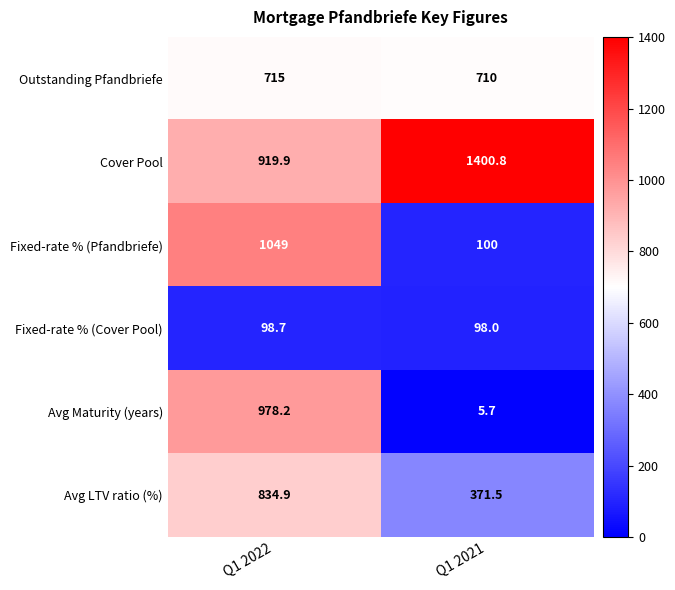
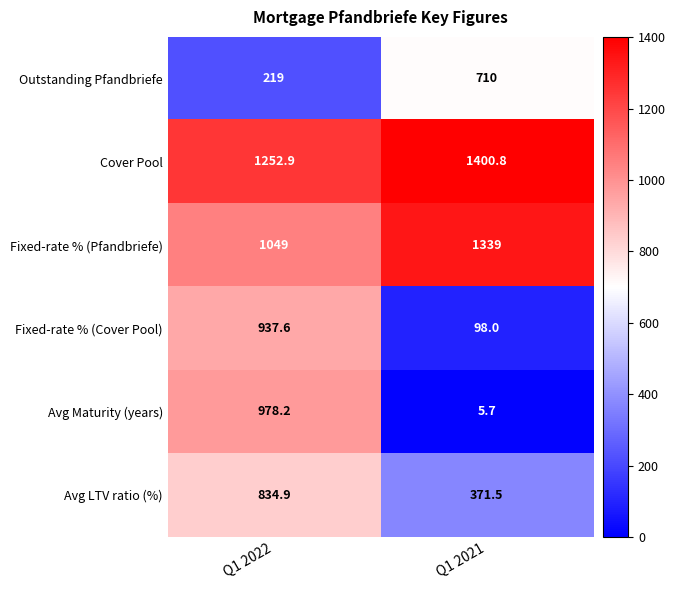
  {
    "Outstanding Pfandbriefe": {
-     "Q1 2022": 715,
+     "Q1 2022": 219,
      "Q1 2021": 710
    },
    "Cover Pool": {
-     "Q1 2022": 919.9,
+     "Q1 2022": 1252.9,
      "Q1 2021": 1400.8
    },
    "Fixed-rate % (Pfandbriefe)": {
      "Q1 2022": 1049,
-     "Q1 2021": 100
+     "Q1 2021": 1339
    },
    "Fixed-rate % (Cover Pool)": {
-     "Q1 2022": 98.7,
+     "Q1 2022": 937.6,
      "Q1 2021": 98.0
    },
    "Avg Maturity (years)": {
      "Q1 2022": 978.2,
      "Q1 2021": 5.7
    },
    "Avg LTV ratio (%)": {
      "Q1 2022": 834.9,
      "Q1 2021": 371.5
    }
  }
